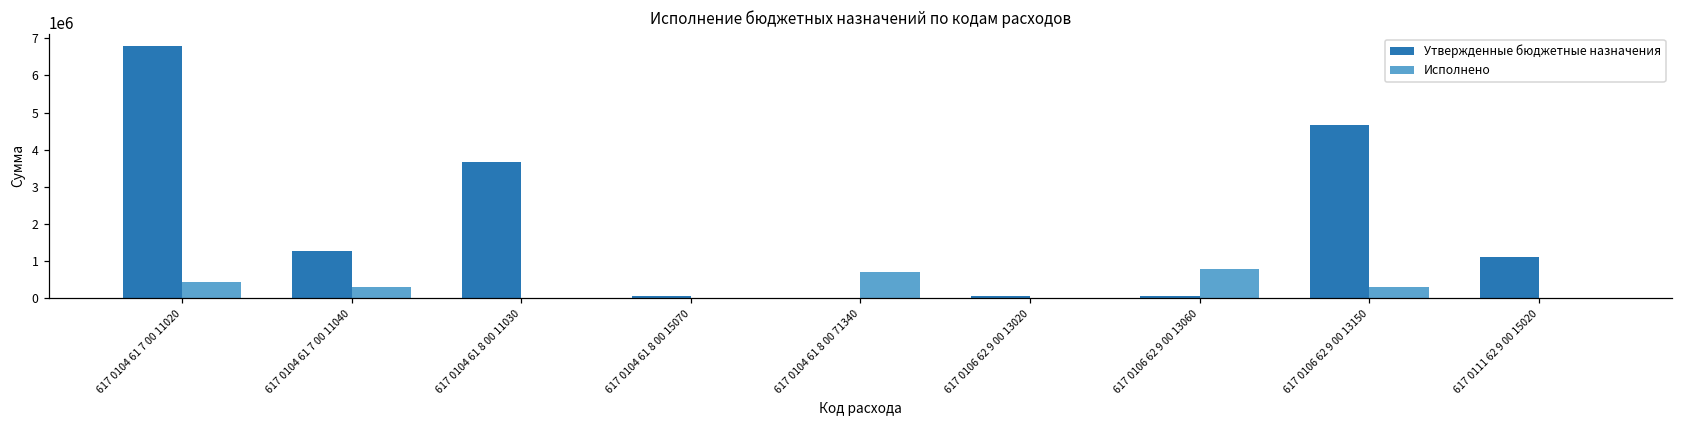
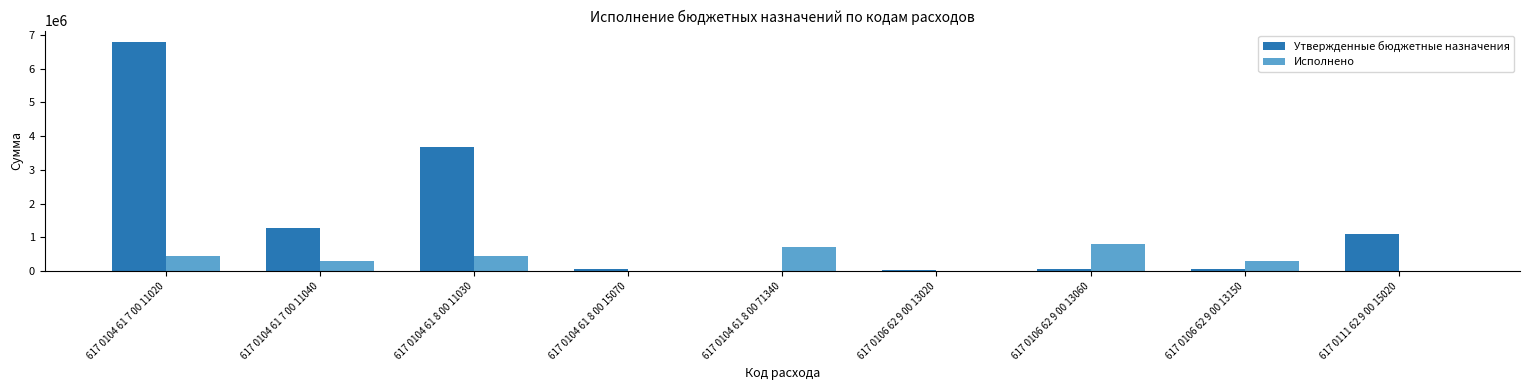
  {
    "Утвержденные бюджетные назначения": {
      "617 0104 61 7 00 11020": 6800000,
      "617 0104 61 7 00 11040": 1300000,
      "617 0104 61 8 00 11030": 3700000,
-     "617 0106 62 9 00 13150": 4700000,
+     "617 0106 62 9 00 13150": 100000,
      "617 0111 62 9 00 15020": 1100000
    },
    "Исполнено": {
      "617 0104 61 7 00 11020": 400000,
      "617 0104 61 7 00 11040": 300000,
-     "617 0104 61 8 00 11030": 0,
+     "617 0104 61 8 00 11030": 400000,
      "617 0104 61 8 00 15070": 0,
      "617 0104 61 8 00 71340": 700000,
      "617 0106 62 9 00 13060": 800000,
      "617 0106 62 9 00 13150": 300000,
      "617 0111 62 9 00 15020": 0
    }
  }
